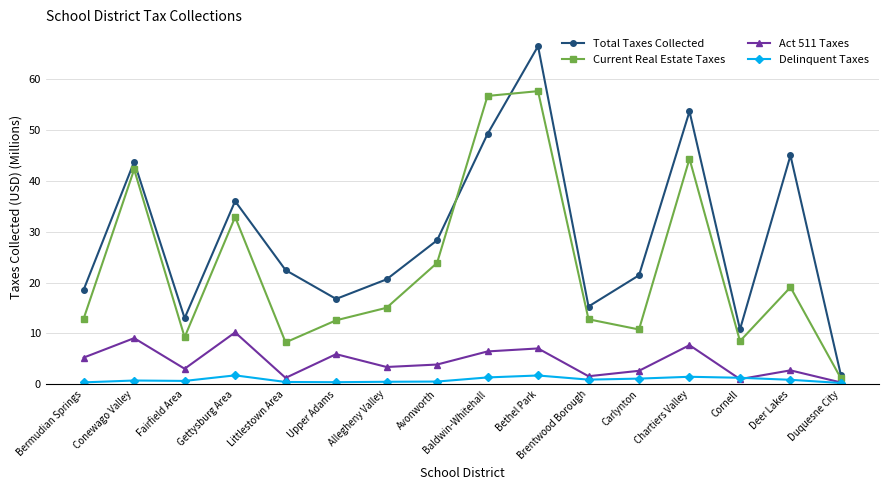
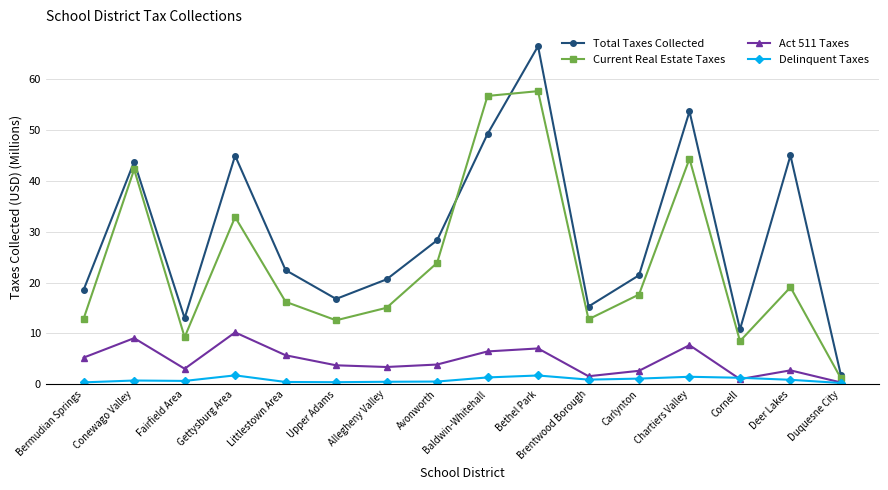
  {
    "Total Taxes Collected": {
      "Bermudian Springs": 19,
      "Conewago Valley": 44,
      "Fairfield Area": 13,
-     "Gettysburg Area": 36,
+     "Gettysburg Area": 45,
      "Littlestown Area": 22,
      "Upper Adams": 17,
      "Allegheny Valley": 21,
      "Avonworth": 28,
      "Baldwin-Whitehall": 49,
      "Bethel Park": 67,
      "Brentwood Borough": 15,
      "Carlynton": 21,
      "Chartiers Valley": 54,
      "Cornell": 11,
      "Deer Lakes": 45,
      "Duquesne City": 2
    },
    "Current Real Estate Taxes": {
      "Bermudian Springs": 13,
      "Conewago Valley": 42,
      "Fairfield Area": 9,
      "Gettysburg Area": 33,
-     "Littlestown Area": 8,
+     "Littlestown Area": 16,
      "Upper Adams": 13,
      "Allegheny Valley": 15,
      "Avonworth": 24,
      "Baldwin-Whitehall": 57,
      "Bethel Park": 58,
      "Brentwood Borough": 13,
-     "Carlynton": 11,
+     "Carlynton": 18,
      "Chartiers Valley": 44,
      "Cornell": 8,
      "Deer Lakes": 19,
      "Duquesne City": 1
    },
    "Act 511 Taxes": {
      "Bermudian Springs": 5,
      "Conewago Valley": 9,
      "Fairfield Area": 3,
      "Gettysburg Area": 10,
-     "Littlestown Area": 1,
-     "Upper Adams": 6,
+     "Littlestown Area": 6,
+     "Upper Adams": 4,
      "Allegheny Valley": 3,
      "Avonworth": 4,
      "Baldwin-Whitehall": 6,
      "Bethel Park": 7,
      "Brentwood Borough": 2,
      "Carlynton": 3,
      "Chartiers Valley": 8,
      "Deer Lakes": 3
    },
    "Delinquent Taxes": {
      "Bermudian Springs": 0,
      "Conewago Valley": 1,
      "Fairfield Area": 1,
      "Gettysburg Area": 2,
      "Littlestown Area": 0,
      "Upper Adams": 0,
      "Allegheny Valley": 0,
      "Avonworth": 1,
      "Baldwin-Whitehall": 1,
      "Bethel Park": 2,
      "Brentwood Borough": 1,
      "Carlynton": 1,
      "Chartiers Valley": 1,
      "Deer Lakes": 1
    }
  }
